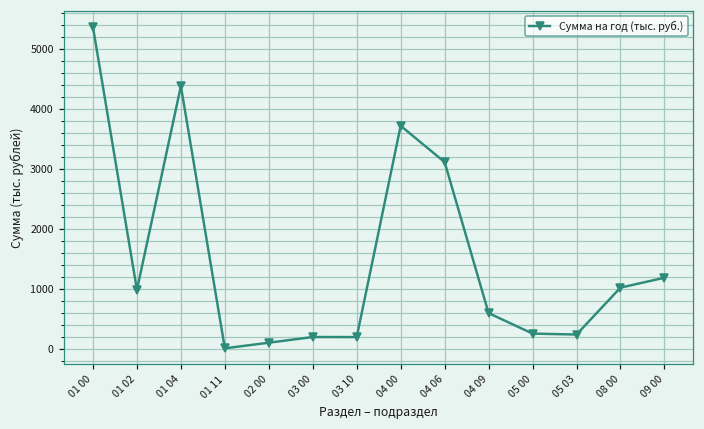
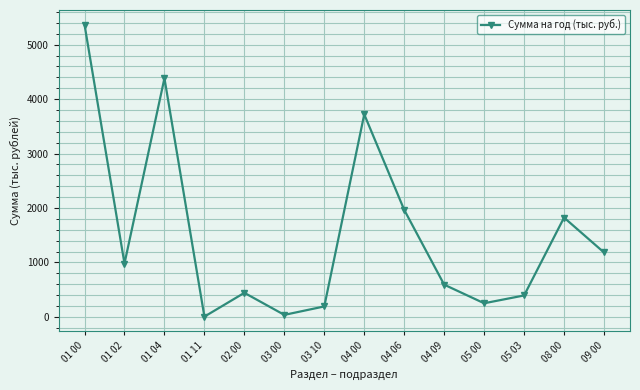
  {
    "01 00": 5400,
    "01 02": 1000,
    "01 04": 4400,
    "01 11": 0,
-   "02 00": 100,
-   "03 00": 200,
+   "02 00": 400,
+   "03 00": 0,
    "03 10": 200,
    "04 00": 3700,
-   "04 06": 3100,
+   "04 06": 2000,
    "04 09": 600,
    "05 00": 300,
-   "05 03": 200,
-   "08 00": 1000,
+   "05 03": 400,
+   "08 00": 1800,
    "09 00": 1200
  }
